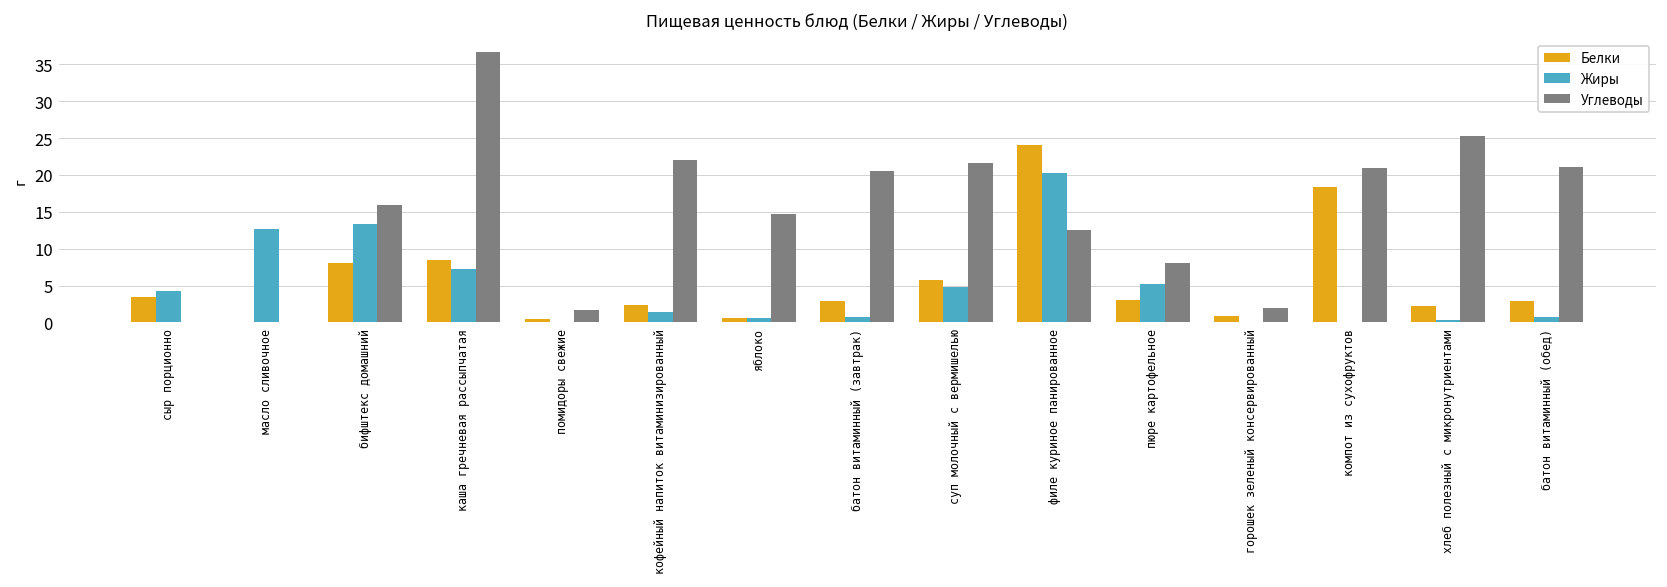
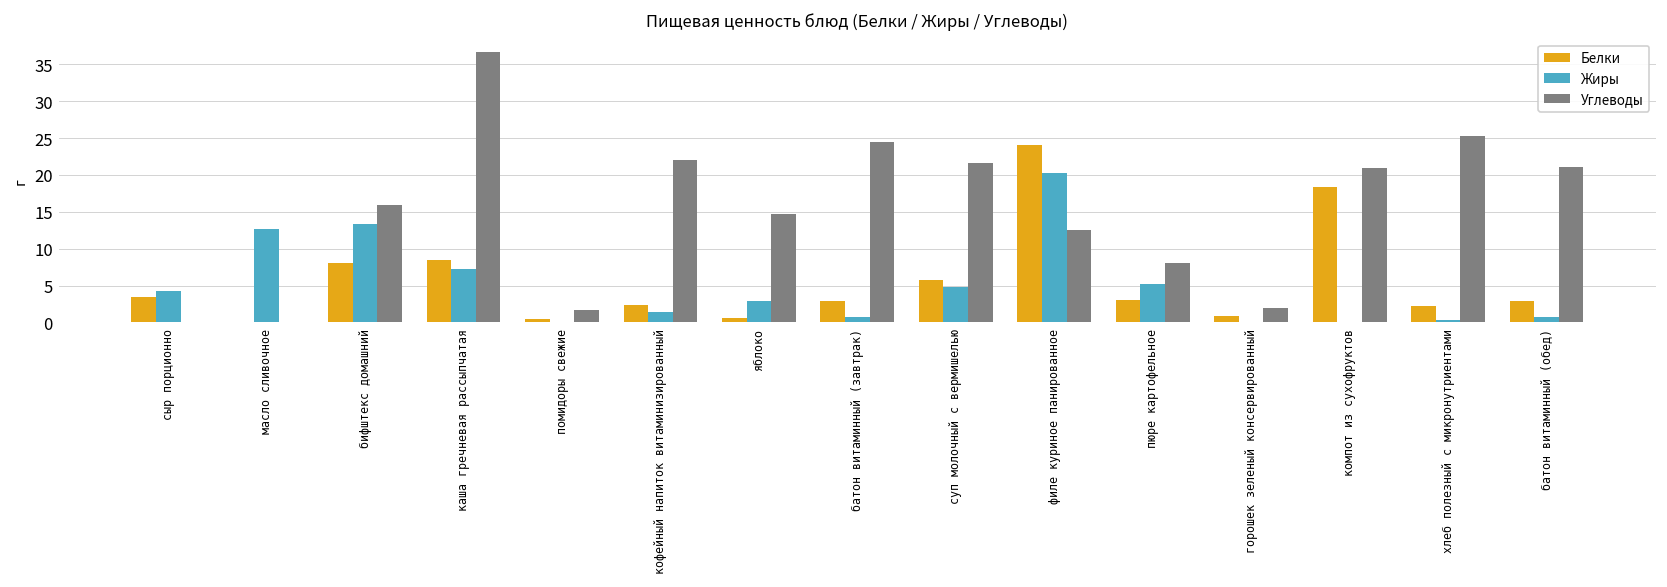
  {
    "Белки": {
      "сыр порционно": 4,
      "бифштекс домашний": 8,
      "каша гречневая рассыпчатая": 9,
      "помидоры свежие": 1,
      "кофейный напиток витаминизированный": 2,
      "яблоко": 1,
      "батон витаминный (завтрак)": 3,
      "суп молочный с вермишелью": 6,
      "филе куриное панированное": 24,
      "пюре картофельное": 3,
      "горошек зеленый консервированный": 1,
      "компот из сухофруктов": 18,
      "хлеб полезный с микронутриентами": 2,
      "батон витаминный (обед)": 3
    },
    "Жиры": {
      "сыр порционно": 4,
      "масло сливочное": 13,
      "бифштекс домашний": 13,
      "каша гречневая рассыпчатая": 7,
      "кофейный напиток витаминизированный": 1,
-     "яблоко": 1,
+     "яблоко": 3,
      "батон витаминный (завтрак)": 1,
      "суп молочный с вермишелью": 5,
      "филе куриное панированное": 20,
      "пюре картофельное": 5,
      "компот из сухофруктов": 0,
      "батон витаминный (обед)": 1
    },
    "Углеводы": {
      "сыр порционно": 0,
      "бифштекс домашний": 16,
      "каша гречневая рассыпчатая": 37,
      "помидоры свежие": 2,
      "кофейный напиток витаминизированный": 22,
      "яблоко": 15,
-     "батон витаминный (завтрак)": 21,
+     "батон витаминный (завтрак)": 25,
      "суп молочный с вермишелью": 22,
      "филе куриное панированное": 13,
      "пюре картофельное": 8,
      "горошек зеленый консервированный": 2,
      "компот из сухофруктов": 21,
      "хлеб полезный с микронутриентами": 25,
      "батон витаминный (обед)": 21
    }
  }
